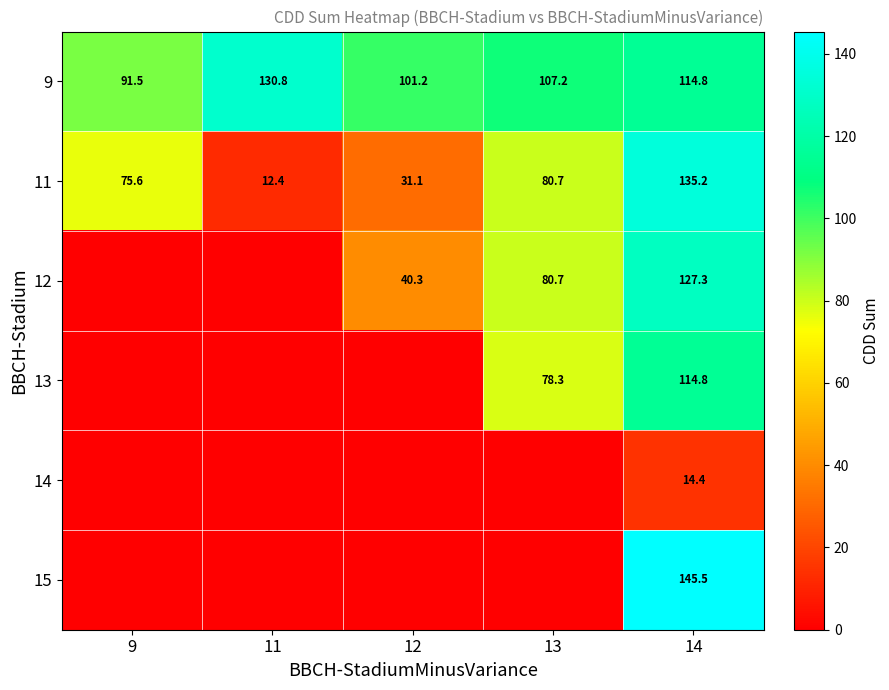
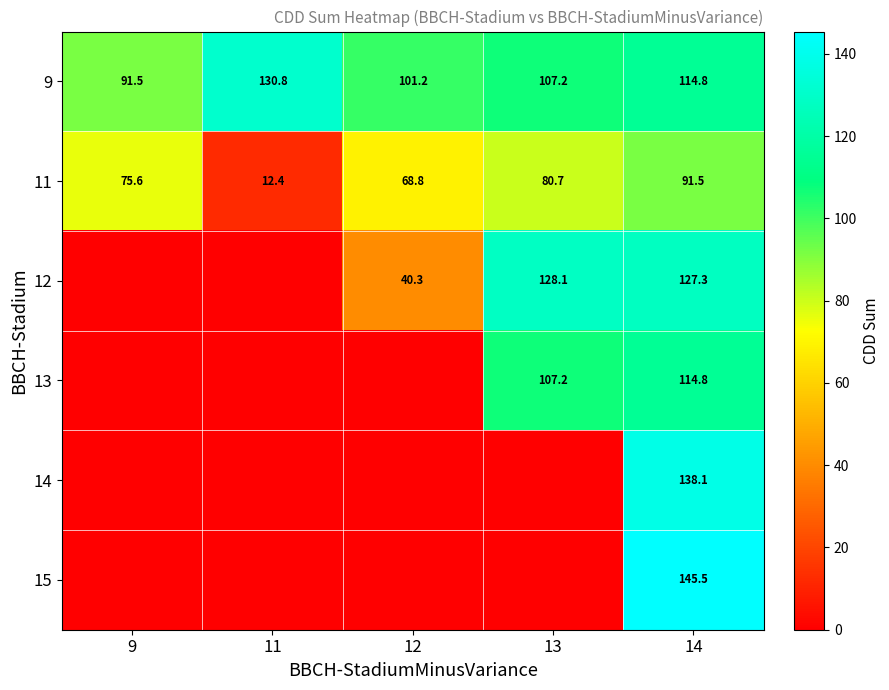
  {
    "9": {
      "9": 91.5,
      "11": 130.8,
      "12": 101.2,
      "13": 107.2,
      "14": 114.8
    },
    "11": {
      "9": 75.6,
      "11": 12.4,
-     "12": 31.1,
+     "12": 68.8,
      "13": 80.7,
-     "14": 135.2
+     "14": 91.5
    },
    "12": {
      "12": 40.3,
-     "13": 80.7,
+     "13": 128.1,
      "14": 127.3
    },
    "13": {
-     "13": 78.3,
+     "13": 107.2,
      "14": 114.8
    },
    "14": {
-     "14": 14.4
+     "14": 138.1
    },
    "15": {
      "14": 145.5
    }
  }
